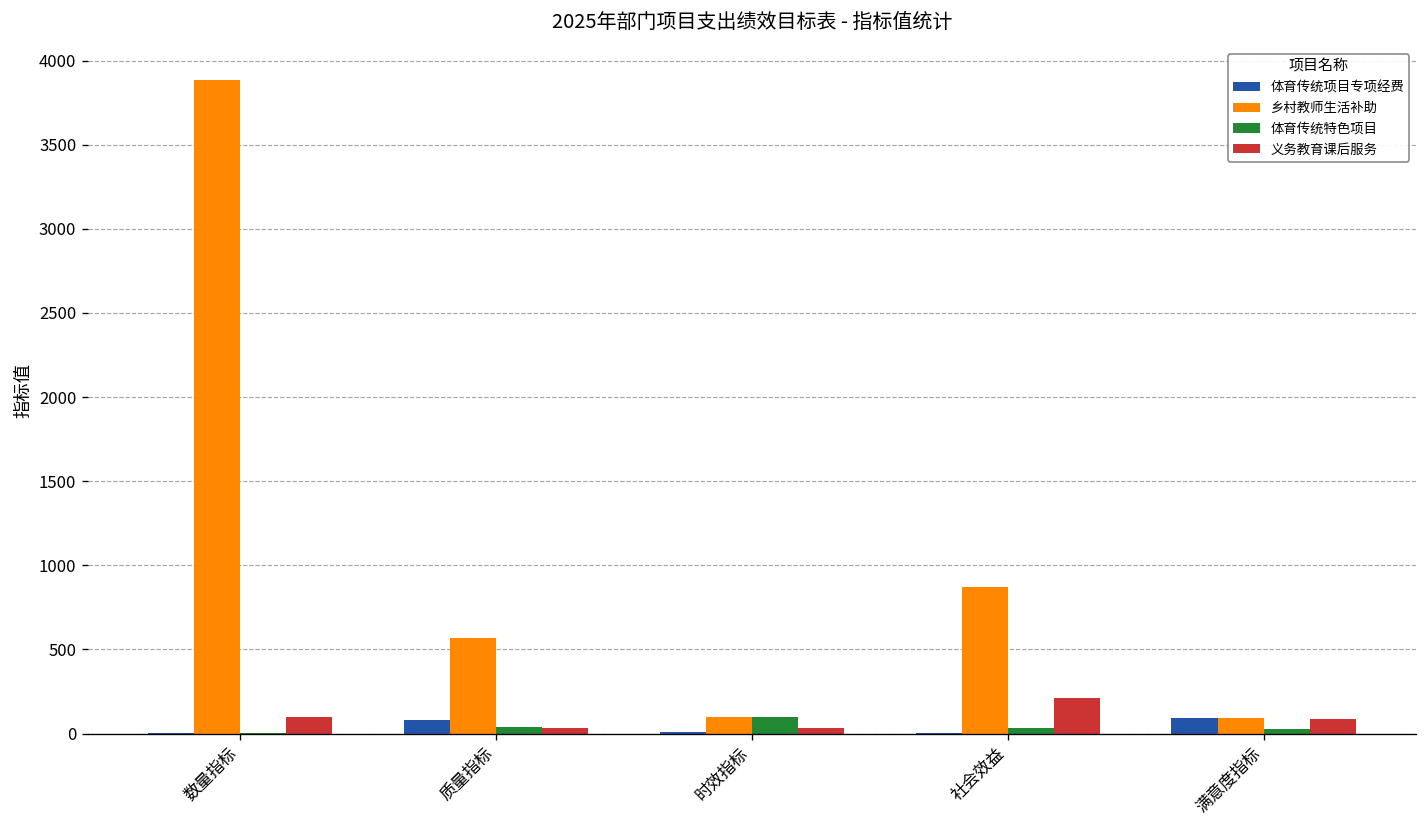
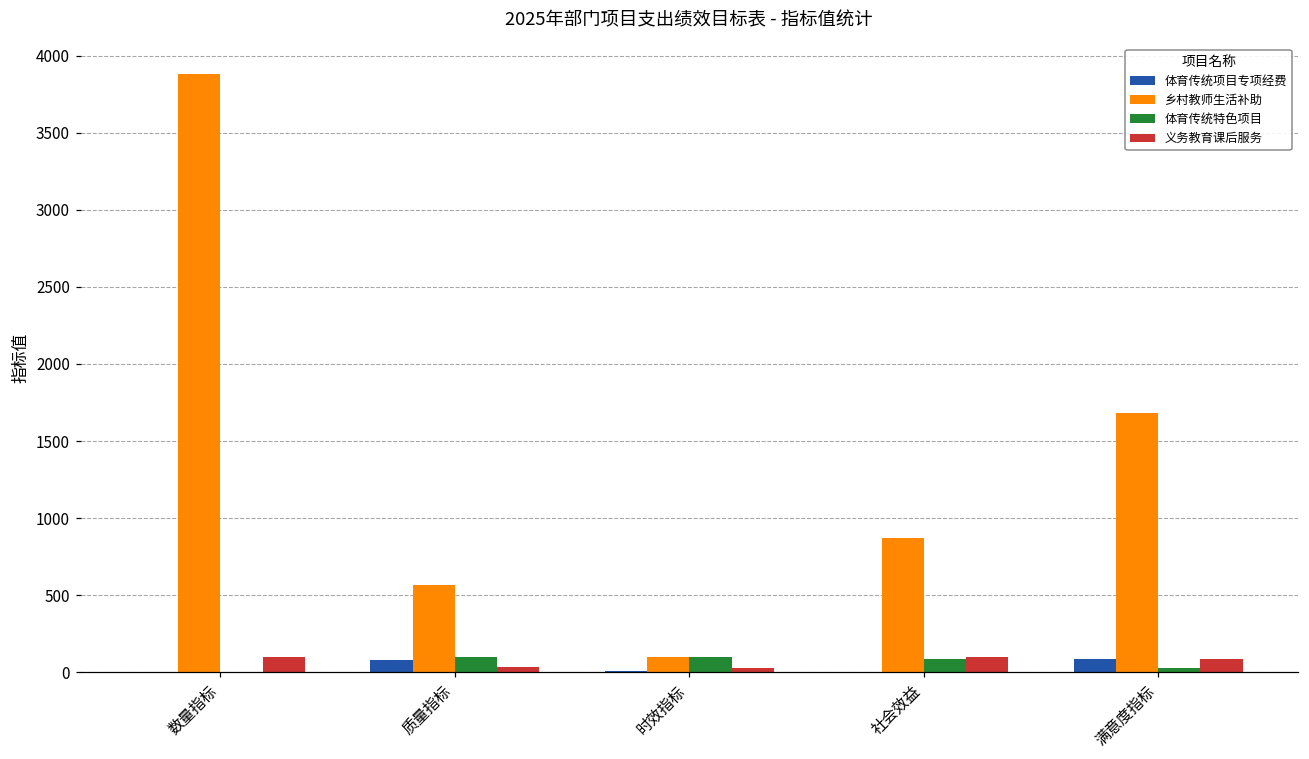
  {
    "体育传统项目专项经费": {
      "质量指标": 80,
      "满意度指标": 90
    },
    "乡村教师生活补助": {
      "数量指标": 3880,
      "质量指标": 570,
      "时效指标": 100,
      "社会效益": 870,
-     "满意度指标": 100
+     "满意度指标": 1690
    },
    "体育传统特色项目": {
-     "质量指标": 40,
+     "质量指标": 100,
      "时效指标": 100,
-     "社会效益": 30,
+     "社会效益": 90,
      "满意度指标": 30
    },
    "义务教育课后服务": {
      "数量指标": 100,
      "质量指标": 40,
      "时效指标": 30,
-     "社会效益": 210,
+     "社会效益": 100,
      "满意度指标": 90
    }
  }
